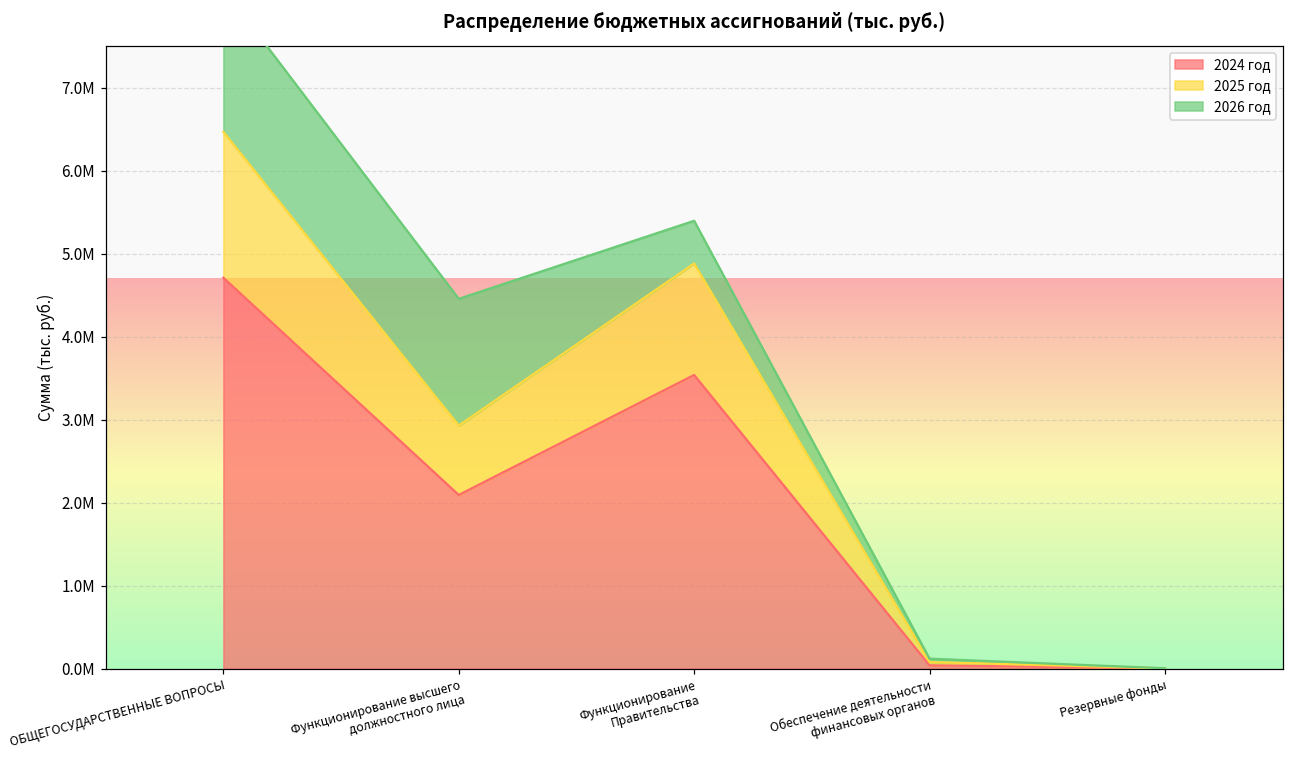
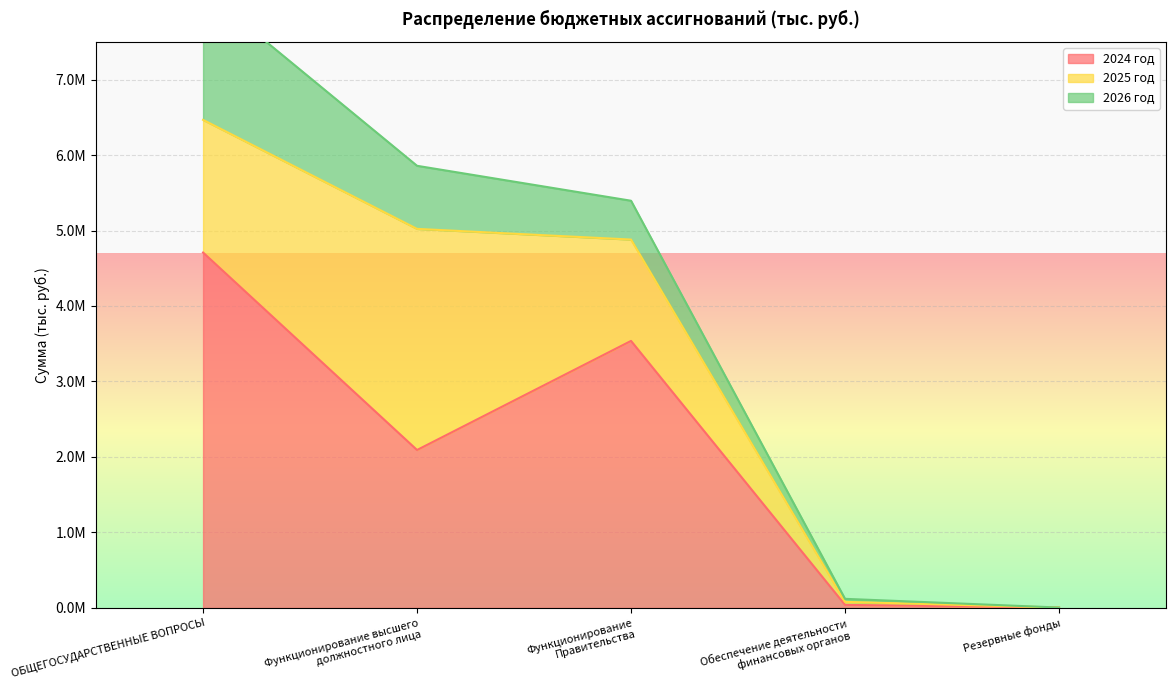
  {
    "2024 год": {
      "ОБЩЕГОСУДАРСТВЕННЫЕ ВОПРОСЫ": 4700000,
      "Функционирование высшего должностного лица": 2100000,
      "Функционирование Правительства": 3500000,
      "Обеспечение деятельности финансовых органов": 0
    },
    "2025 год": {
      "ОБЩЕГОСУДАРСТВЕННЫЕ ВОПРОСЫ": 1800000,
-     "Функционирование высшего должностного лица": 800000,
+     "Функционирование высшего должностного лица": 2900000,
      "Функционирование Правительства": 1300000,
      "Обеспечение деятельности финансовых органов": 0
    },
    "2026 год": {
-     "Функционирование высшего должностного лица": 1500000,
+     "Функционирование высшего должностного лица": 800000,
      "Функционирование Правительства": 500000,
      "Обеспечение деятельности финансовых органов": 0
    }
  }
